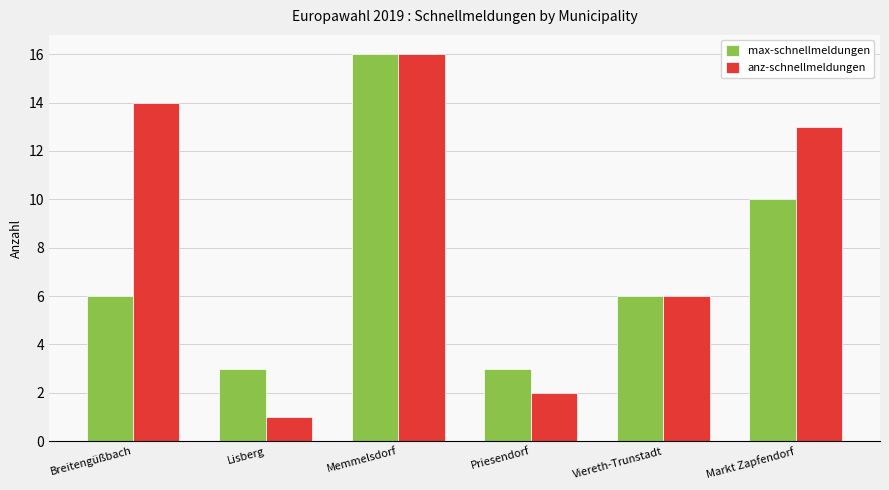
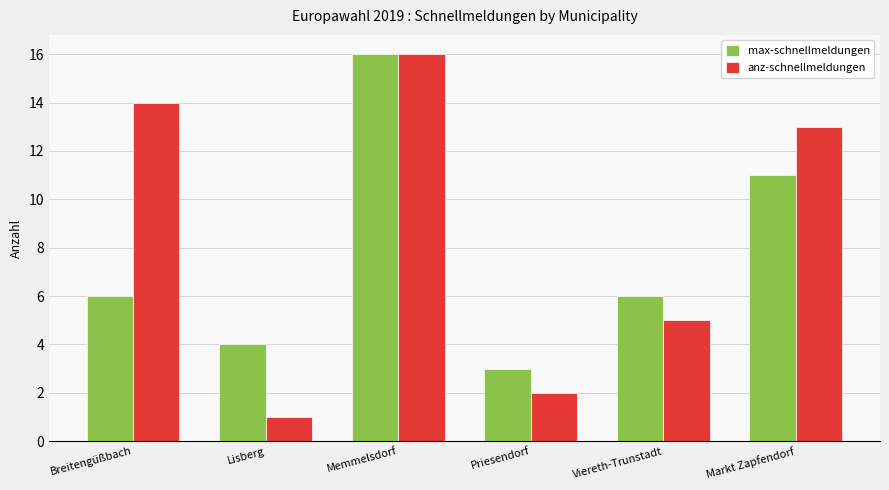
  {
    "max-schnellmeldungen": {
      "Breitengüßbach": 6,
-     "Lisberg": 3,
+     "Lisberg": 4,
      "Memmelsdorf": 16,
      "Priesendorf": 3,
      "Viereth-Trunstadt": 6,
-     "Markt Zapfendorf": 10
+     "Markt Zapfendorf": 11
    },
    "anz-schnellmeldungen": {
      "Breitengüßbach": 14,
      "Lisberg": 1,
      "Memmelsdorf": 16,
      "Priesendorf": 2,
-     "Viereth-Trunstadt": 6,
+     "Viereth-Trunstadt": 5,
      "Markt Zapfendorf": 13
    }
  }
